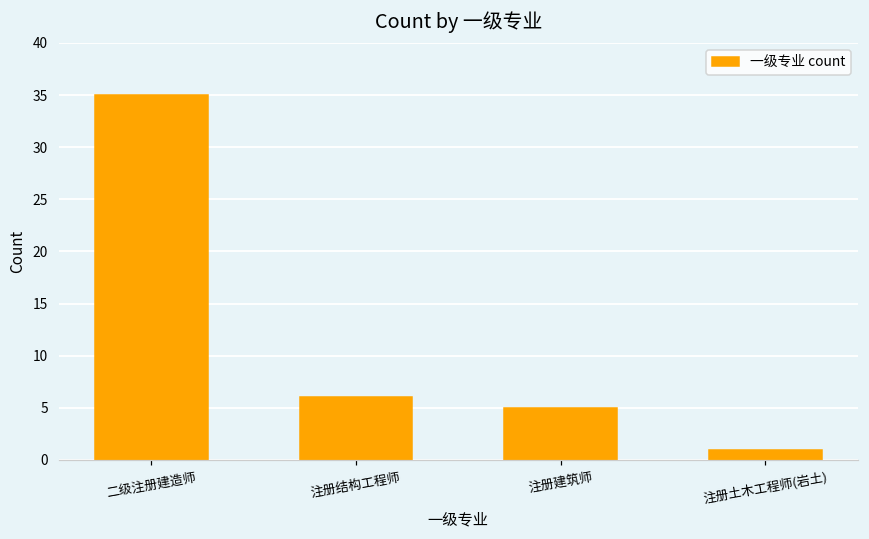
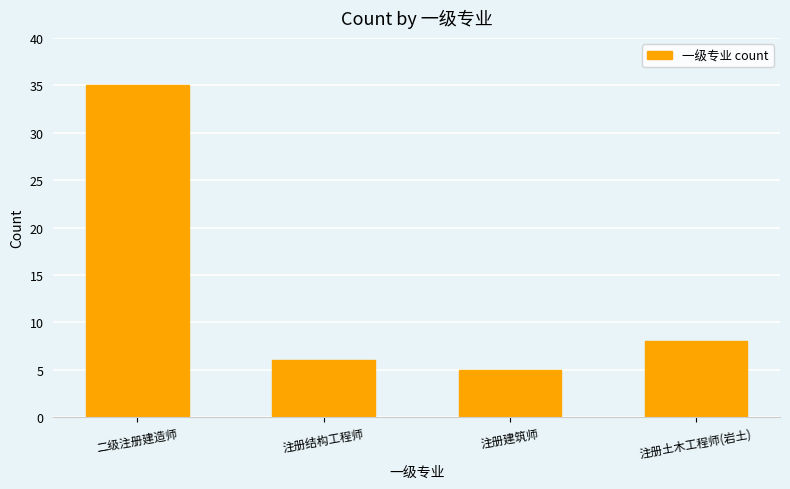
  {
    "二级注册建造师": 35,
    "注册结构工程师": 6,
    "注册建筑师": 5,
-   "注册土木工程师(岩土)": 1
+   "注册土木工程师(岩土)": 8
  }
